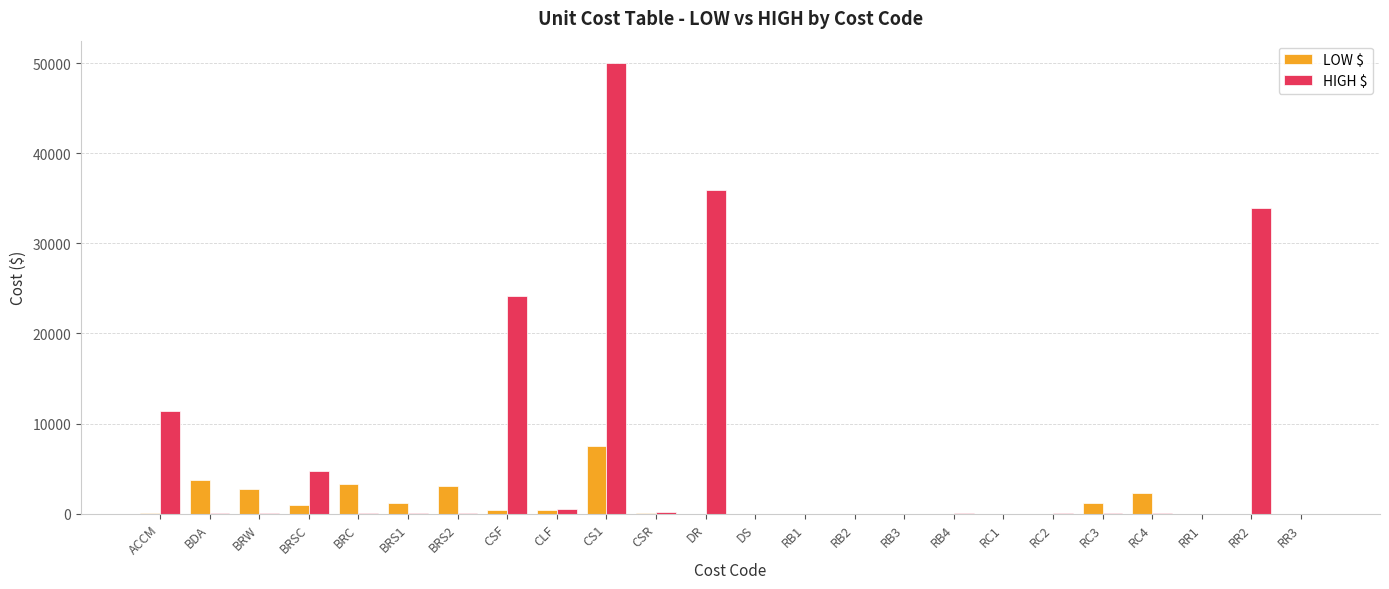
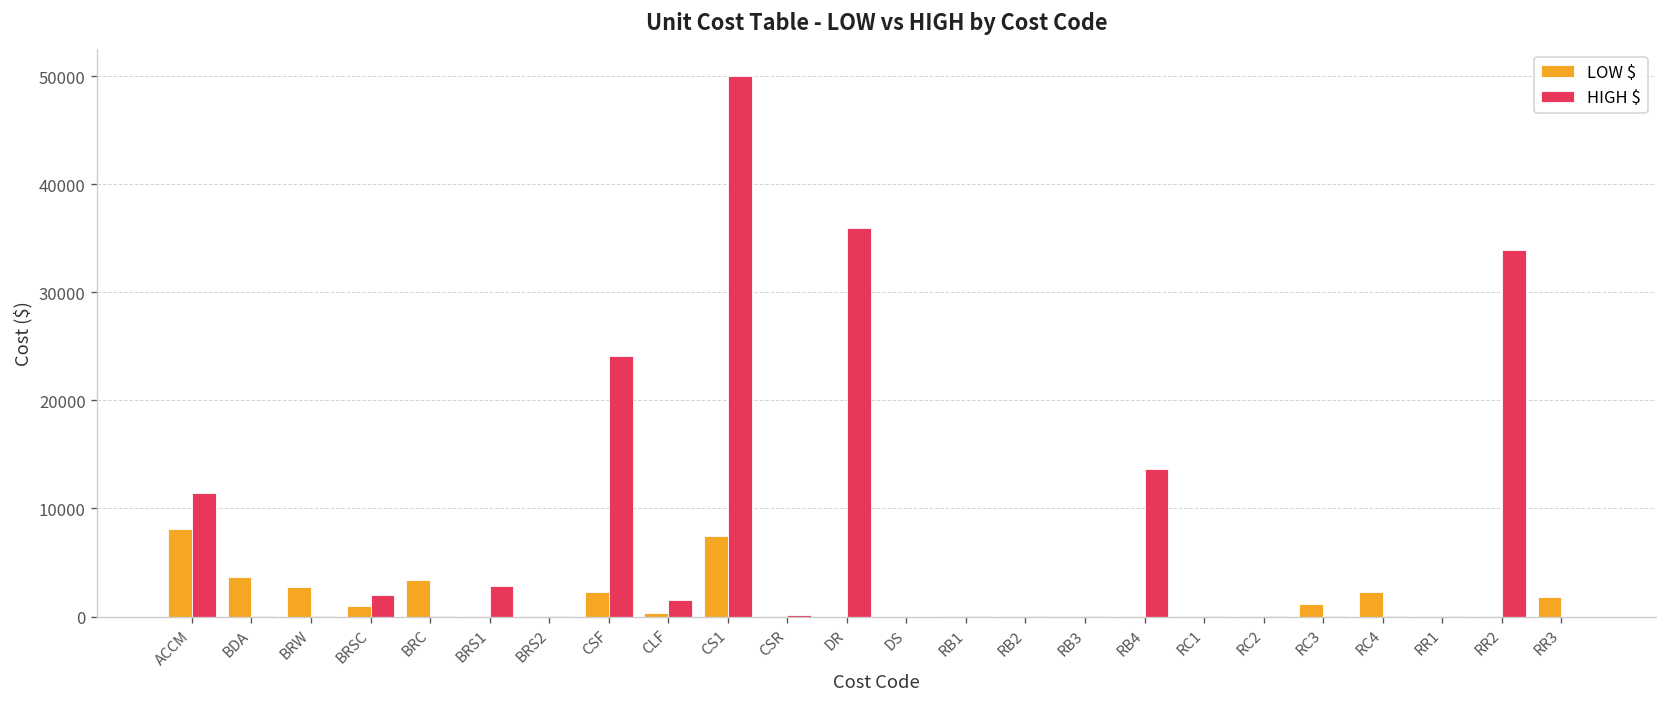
  {
    "LOW $": {
-     "ACCM": 0,
+     "ACCM": 8000,
      "BDA": 4000,
      "BRW": 3000,
      "BRSC": 1000,
      "BRC": 3000,
-     "BRS1": 1000,
-     "BRS2": 3000,
-     "CSF": 0,
+     "BRS1": 0,
+     "BRS2": 0,
+     "CSF": 2000,
      "CLF": 0,
      "CS1": 8000,
      "RC3": 1000,
      "RC4": 2000,
-     "RR3": 0
+     "RR3": 2000
    },
    "HIGH $": {
      "ACCM": 11000,
-     "BRSC": 5000,
-     "BRS1": 0,
+     "BRSC": 2000,
+     "BRS1": 3000,
      "CSF": 24000,
-     "CLF": 1000,
+     "CLF": 2000,
      "CS1": 50000,
      "DR": 36000,
-     "RB4": 0,
+     "RB4": 14000,
      "RR2": 34000
    }
  }
